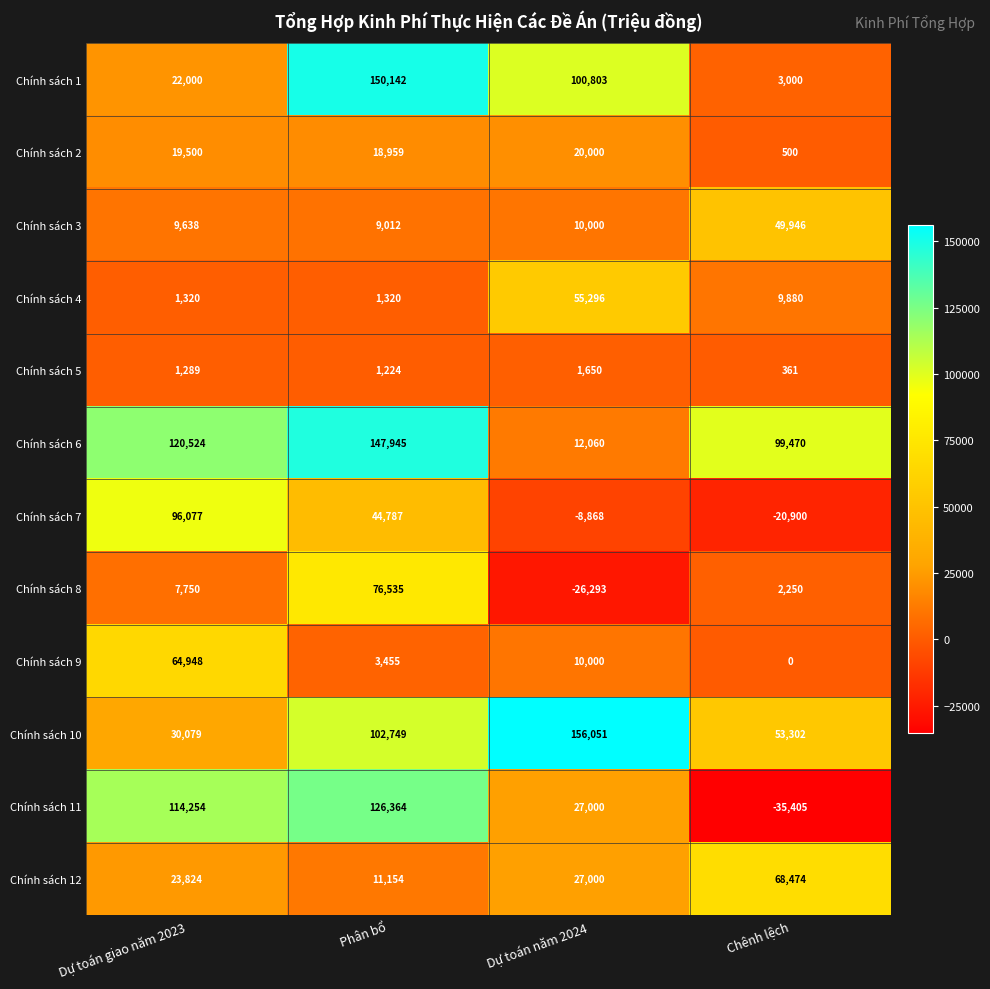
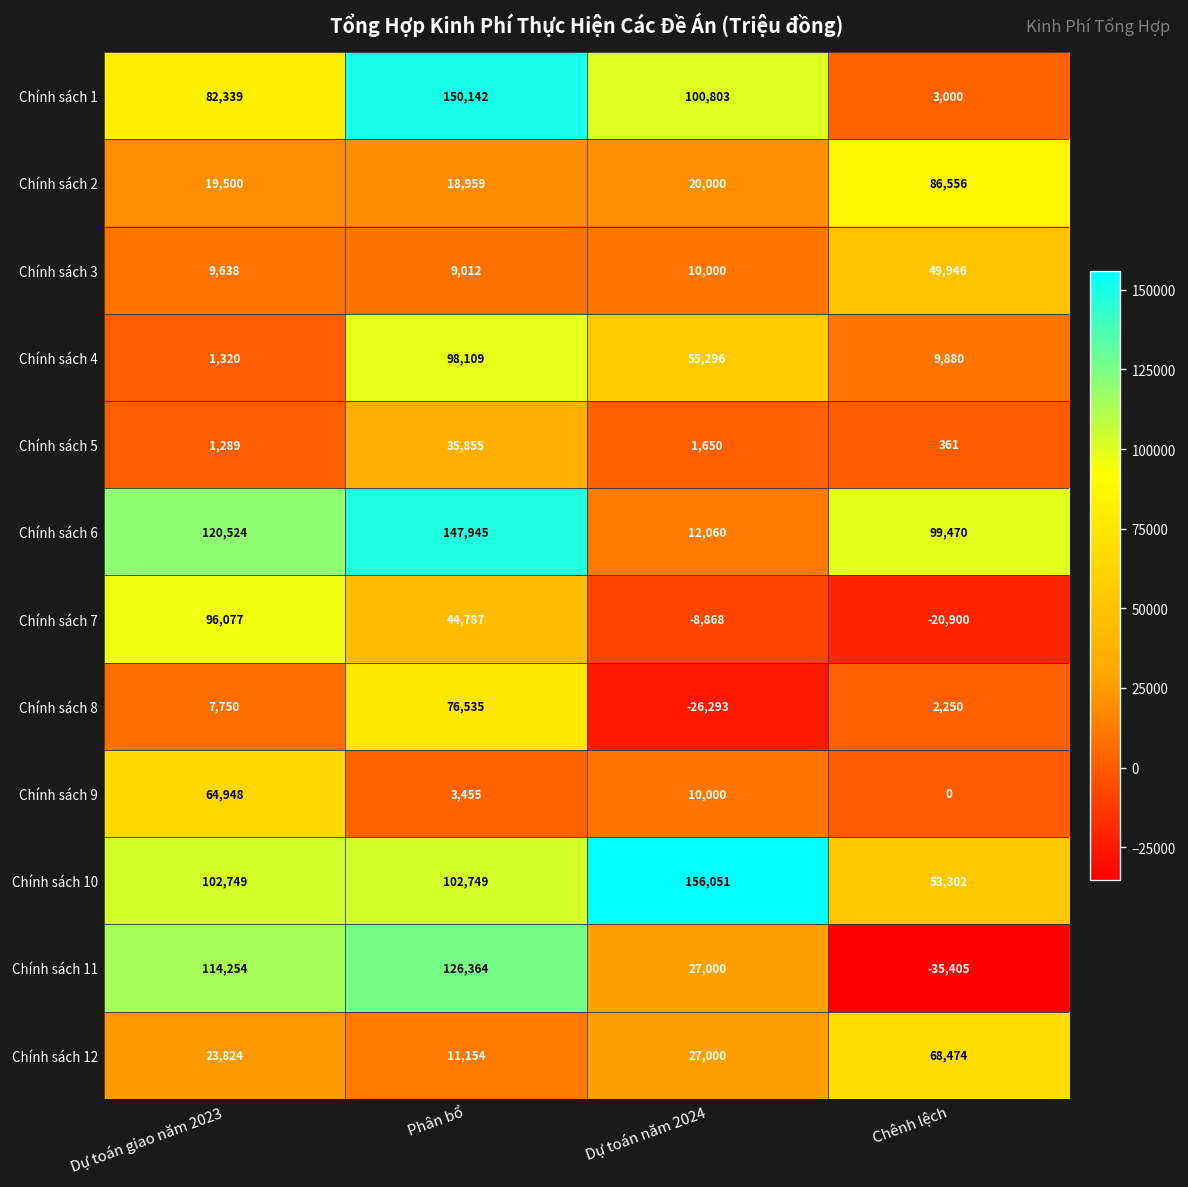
  {
    "Chính sách 1": {
-     "Dự toán giao năm 2023": "22,000",
+     "Dự toán giao năm 2023": "82,339",
      "Phân bổ": "150,142",
      "Dự toán năm 2024": "100,803",
      "Chênh lệch": "3,000"
    },
    "Chính sách 2": {
      "Dự toán giao năm 2023": "19,500",
      "Phân bổ": "18,959",
      "Dự toán năm 2024": "20,000",
-     "Chênh lệch": "500"
+     "Chênh lệch": "86,556"
    },
    "Chính sách 3": {
      "Dự toán giao năm 2023": "9,638",
      "Phân bổ": "9,012",
      "Dự toán năm 2024": "10,000",
      "Chênh lệch": "49,946"
    },
    "Chính sách 4": {
      "Dự toán giao năm 2023": "1,320",
-     "Phân bổ": "1,320",
+     "Phân bổ": "98,109",
      "Dự toán năm 2024": "55,296",
      "Chênh lệch": "9,880"
    },
    "Chính sách 5": {
      "Dự toán giao năm 2023": "1,289",
-     "Phân bổ": "1,224",
+     "Phân bổ": "35,855",
      "Dự toán năm 2024": "1,650",
      "Chênh lệch": "361"
    },
    "Chính sách 6": {
      "Dự toán giao năm 2023": "120,524",
      "Phân bổ": "147,945",
      "Dự toán năm 2024": "12,060",
      "Chênh lệch": "99,470"
    },
    "Chính sách 7": {
      "Dự toán giao năm 2023": "96,077",
      "Phân bổ": "44,787",
      "Dự toán năm 2024": "-8,868",
      "Chênh lệch": "-20,900"
    },
    "Chính sách 8": {
      "Dự toán giao năm 2023": "7,750",
      "Phân bổ": "76,535",
      "Dự toán năm 2024": "-26,293",
      "Chênh lệch": "2,250"
    },
    "Chính sách 9": {
      "Dự toán giao năm 2023": "64,948",
      "Phân bổ": "3,455",
      "Dự toán năm 2024": "10,000",
      "Chênh lệch": "0"
    },
    "Chính sách 10": {
-     "Dự toán giao năm 2023": "30,079",
+     "Dự toán giao năm 2023": "102,749",
      "Phân bổ": "102,749",
      "Dự toán năm 2024": "156,051",
      "Chênh lệch": "53,302"
    },
    "Chính sách 11": {
      "Dự toán giao năm 2023": "114,254",
      "Phân bổ": "126,364",
      "Dự toán năm 2024": "27,000",
      "Chênh lệch": "-35,405"
    },
    "Chính sách 12": {
      "Dự toán giao năm 2023": "23,824",
      "Phân bổ": "11,154",
      "Dự toán năm 2024": "27,000",
      "Chênh lệch": "68,474"
    }
  }
